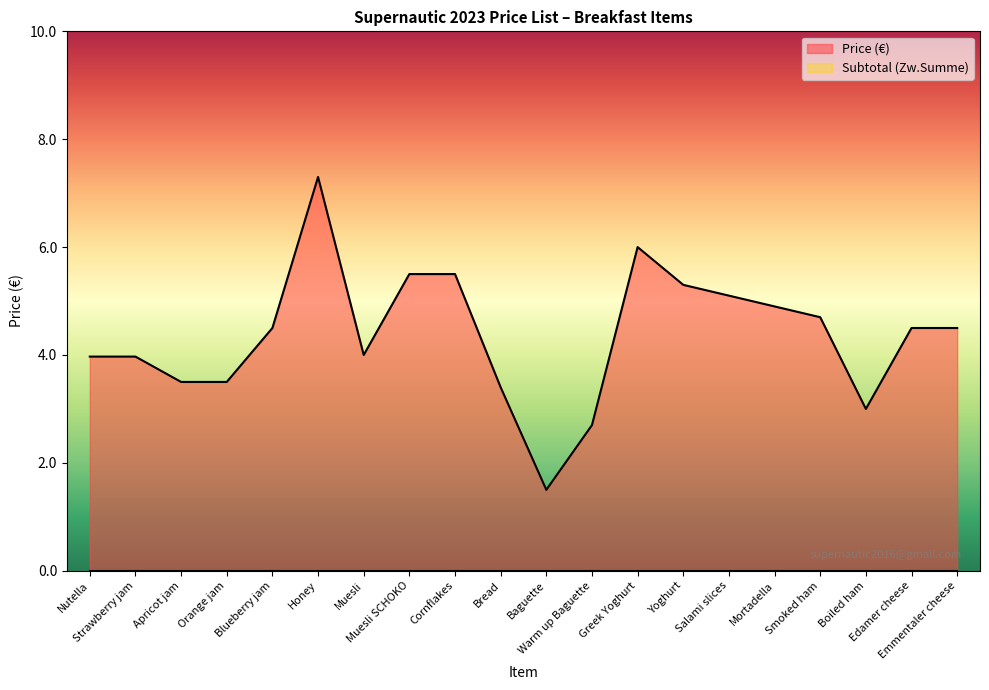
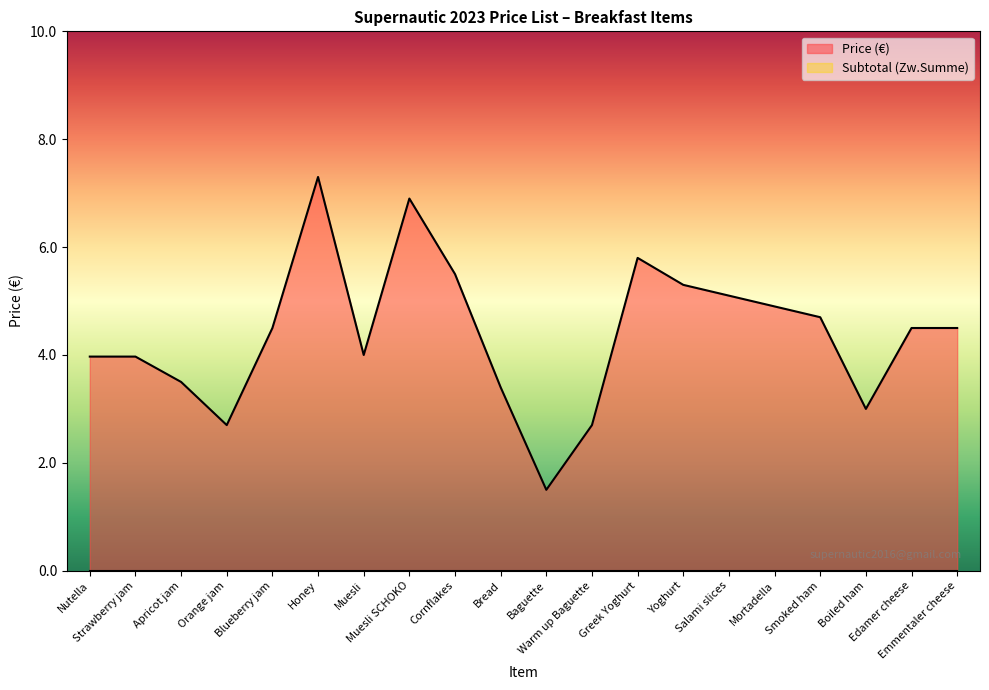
  {
    "Price (€)": {
      "Nutella": 4.0,
      "Strawberry jam": 4.0,
      "Apricot jam": 3.5,
-     "Orange jam": 3.5,
+     "Orange jam": 2.7,
      "Blueberry jam": 4.5,
      "Honey": 7.3,
      "Muesli": 4.0,
-     "Muesli SCHOKO": 5.5,
+     "Muesli SCHOKO": 6.9,
      "Cornflakes": 5.5,
      "Bread": 3.4,
      "Baguette": 1.5,
      "Warm up Baguette": 2.7,
-     "Greek Yoghurt": 6.0,
+     "Greek Yoghurt": 5.8,
      "Yoghurt": 5.3,
      "Salami slices": 5.1,
      "Mortadella": 4.9,
      "Smoked ham": 4.7,
      "Boiled ham": 3.0,
      "Edamer cheese": 4.5,
      "Emmentaler cheese": 4.5
    },
    "Subtotal (Zw.Summe)": {
      "Nutella": 0.0,
      "Strawberry jam": 0.0,
      "Apricot jam": 0.0,
      "Orange jam": 0.0,
      "Blueberry jam": 0.0,
      "Honey": 0.0,
      "Muesli": 0.0,
      "Muesli SCHOKO": 0.0,
      "Cornflakes": 0.0,
      "Bread": 0.0,
      "Baguette": 0.0,
      "Warm up Baguette": 0.0,
      "Greek Yoghurt": 0.0,
      "Yoghurt": 0.0,
      "Salami slices": 0.0,
      "Mortadella": 0.0,
      "Smoked ham": 0.0,
      "Boiled ham": 0.0,
      "Edamer cheese": 0.0,
      "Emmentaler cheese": 0.0
    }
  }
